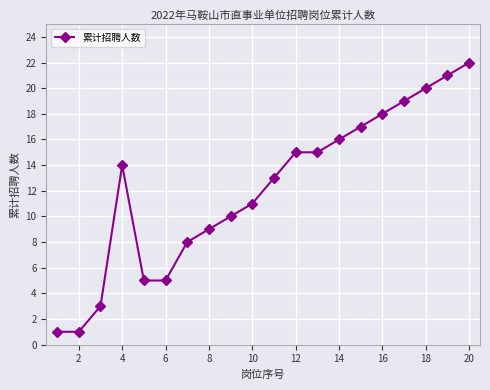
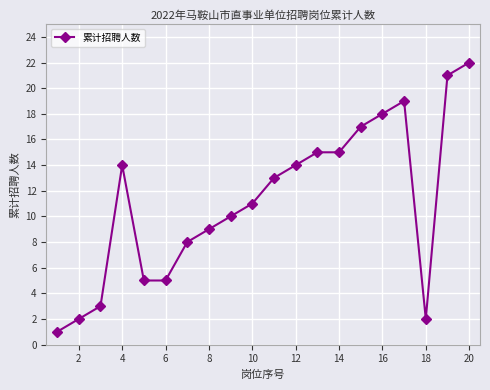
  {
-   "2": 1,
+   "2": 2,
    "4": 14,
    "6": 5,
    "8": 9,
    "10": 11,
-   "12": 15,
-   "14": 16,
+   "12": 14,
+   "14": 15,
    "16": 18,
-   "18": 20,
+   "18": 2,
    "20": 22
  }
